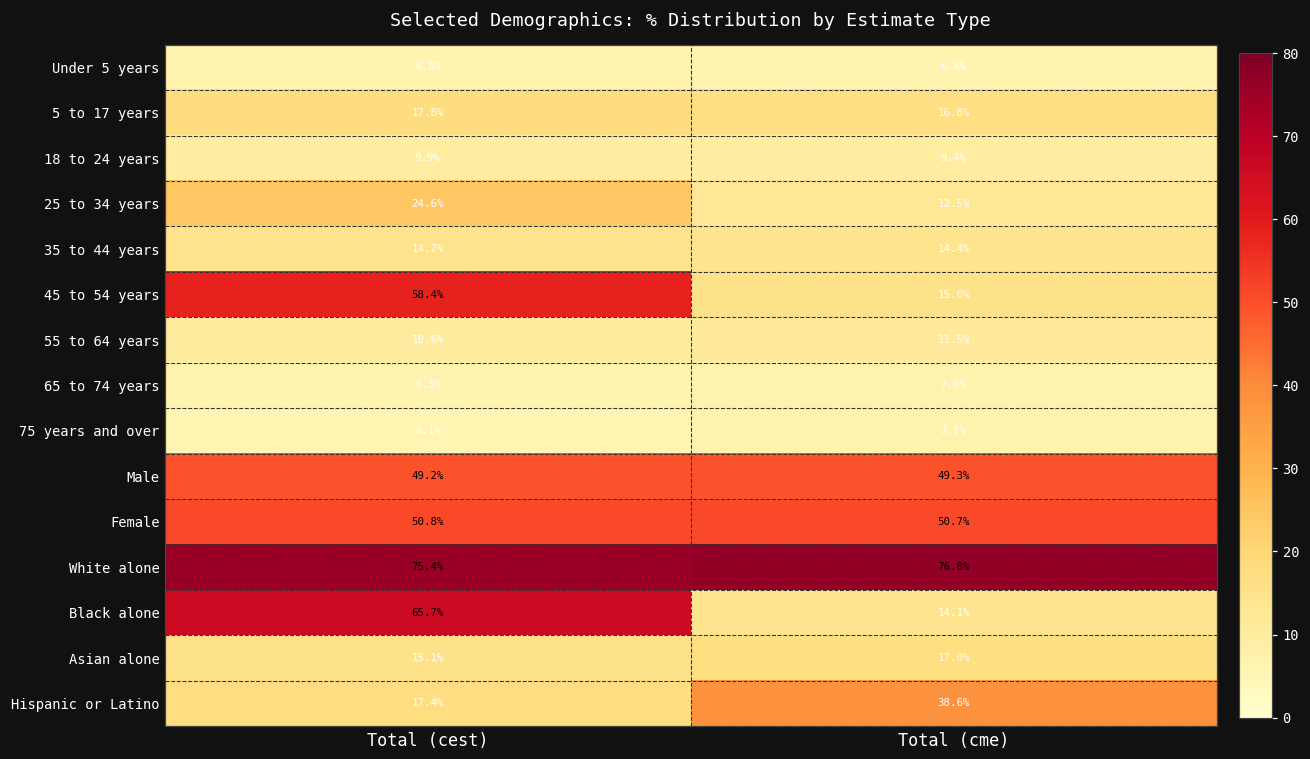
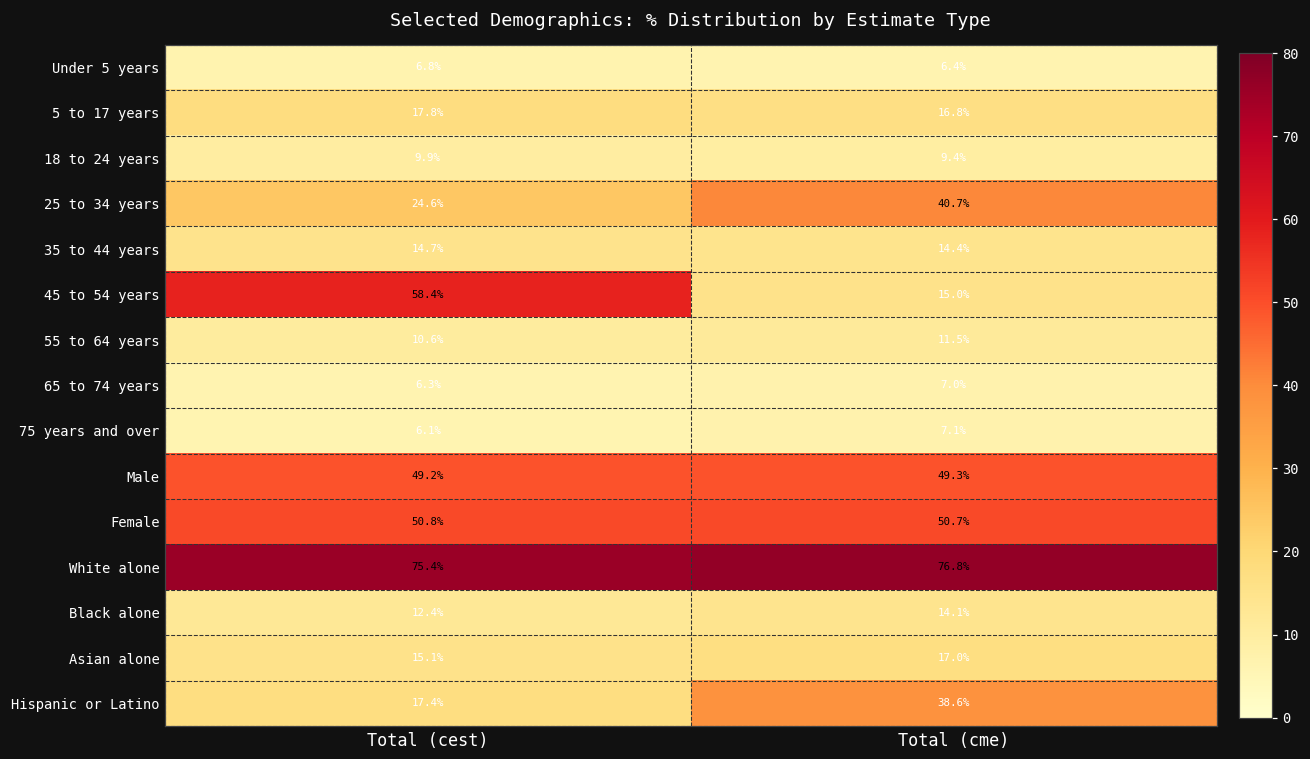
  {
    "Under 5 years": {
      "Total (cest)": "6.8%",
      "Total (cme)": "6.4%"
    },
    "5 to 17 years": {
      "Total (cest)": "17.8%",
      "Total (cme)": "16.8%"
    },
    "18 to 24 years": {
      "Total (cest)": "9.9%",
      "Total (cme)": "9.4%"
    },
    "25 to 34 years": {
      "Total (cest)": "24.6%",
-     "Total (cme)": "12.5%"
+     "Total (cme)": "40.7%"
    },
    "35 to 44 years": {
      "Total (cest)": "14.7%",
      "Total (cme)": "14.4%"
    },
    "45 to 54 years": {
      "Total (cest)": "58.4%",
      "Total (cme)": "15.0%"
    },
    "55 to 64 years": {
      "Total (cest)": "10.6%",
      "Total (cme)": "11.5%"
    },
    "65 to 74 years": {
      "Total (cest)": "6.3%",
      "Total (cme)": "7.0%"
    },
    "75 years and over": {
      "Total (cest)": "6.1%",
      "Total (cme)": "7.1%"
    },
    "Male": {
      "Total (cest)": "49.2%",
      "Total (cme)": "49.3%"
    },
    "Female": {
      "Total (cest)": "50.8%",
      "Total (cme)": "50.7%"
    },
    "White alone": {
      "Total (cest)": "75.4%",
      "Total (cme)": "76.8%"
    },
    "Black alone": {
-     "Total (cest)": "65.7%",
+     "Total (cest)": "12.4%",
      "Total (cme)": "14.1%"
    },
    "Asian alone": {
      "Total (cest)": "15.1%",
      "Total (cme)": "17.0%"
    },
    "Hispanic or Latino": {
      "Total (cest)": "17.4%",
      "Total (cme)": "38.6%"
    }
  }
